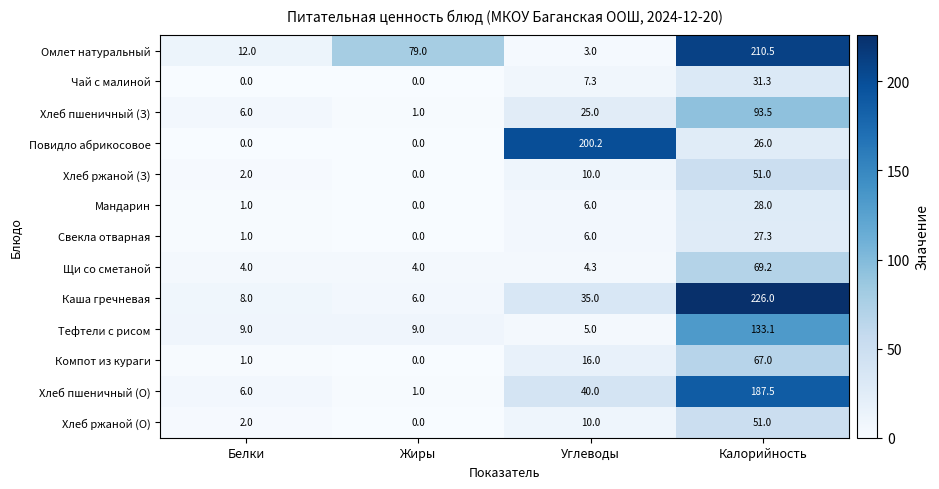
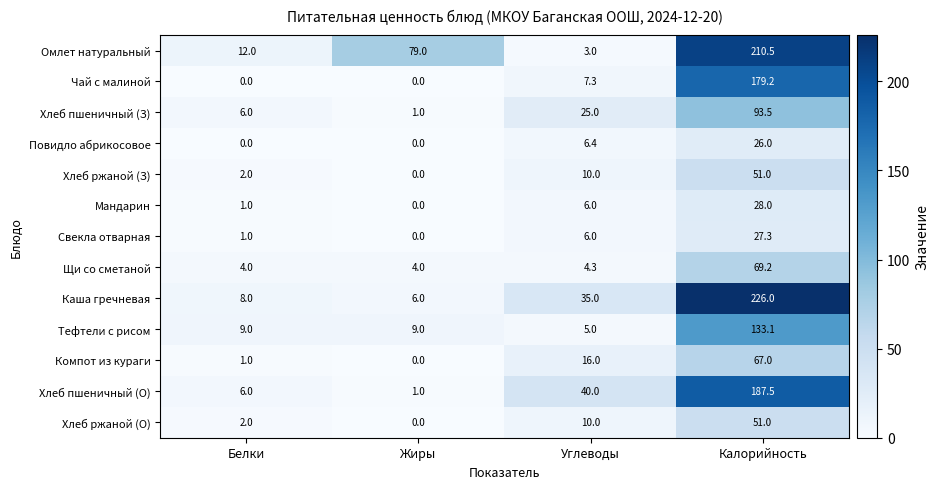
  {
    "Омлет натуральный": {
      "Белки": 12.0,
      "Жиры": 79.0,
      "Углеводы": 3.0,
      "Калорийность": 210.5
    },
    "Чай с малиной": {
      "Белки": 0.0,
      "Жиры": 0.0,
      "Углеводы": 7.3,
-     "Калорийность": 31.3
+     "Калорийность": 179.2
    },
    "Хлеб пшеничный (З)": {
      "Белки": 6.0,
      "Жиры": 1.0,
      "Углеводы": 25.0,
      "Калорийность": 93.5
    },
    "Повидло абрикосовое": {
      "Белки": 0.0,
      "Жиры": 0.0,
-     "Углеводы": 200.2,
+     "Углеводы": 6.4,
      "Калорийность": 26.0
    },
    "Хлеб ржаной (З)": {
      "Белки": 2.0,
      "Жиры": 0.0,
      "Углеводы": 10.0,
      "Калорийность": 51.0
    },
    "Мандарин": {
      "Белки": 1.0,
      "Жиры": 0.0,
      "Углеводы": 6.0,
      "Калорийность": 28.0
    },
    "Свекла отварная": {
      "Белки": 1.0,
      "Жиры": 0.0,
      "Углеводы": 6.0,
      "Калорийность": 27.3
    },
    "Щи со сметаной": {
      "Белки": 4.0,
      "Жиры": 4.0,
      "Углеводы": 4.3,
      "Калорийность": 69.2
    },
    "Каша гречневая": {
      "Белки": 8.0,
      "Жиры": 6.0,
      "Углеводы": 35.0,
      "Калорийность": 226.0
    },
    "Тефтели с рисом": {
      "Белки": 9.0,
      "Жиры": 9.0,
      "Углеводы": 5.0,
      "Калорийность": 133.1
    },
    "Компот из кураги": {
      "Белки": 1.0,
      "Жиры": 0.0,
      "Углеводы": 16.0,
      "Калорийность": 67.0
    },
    "Хлеб пшеничный (О)": {
      "Белки": 6.0,
      "Жиры": 1.0,
      "Углеводы": 40.0,
      "Калорийность": 187.5
    },
    "Хлеб ржаной (О)": {
      "Белки": 2.0,
      "Жиры": 0.0,
      "Углеводы": 10.0,
      "Калорийность": 51.0
    }
  }
